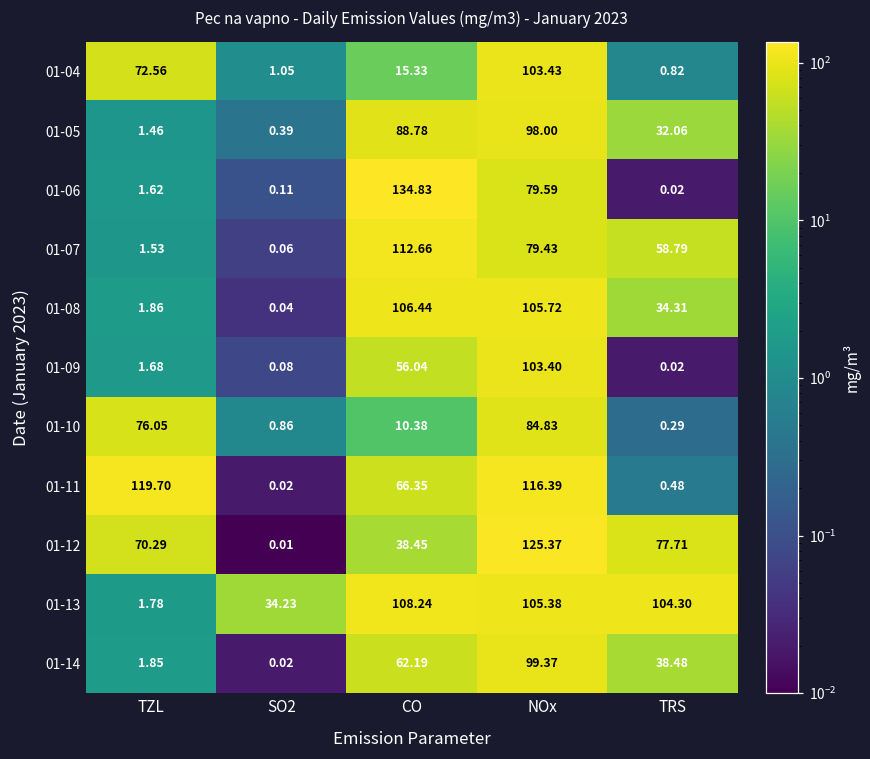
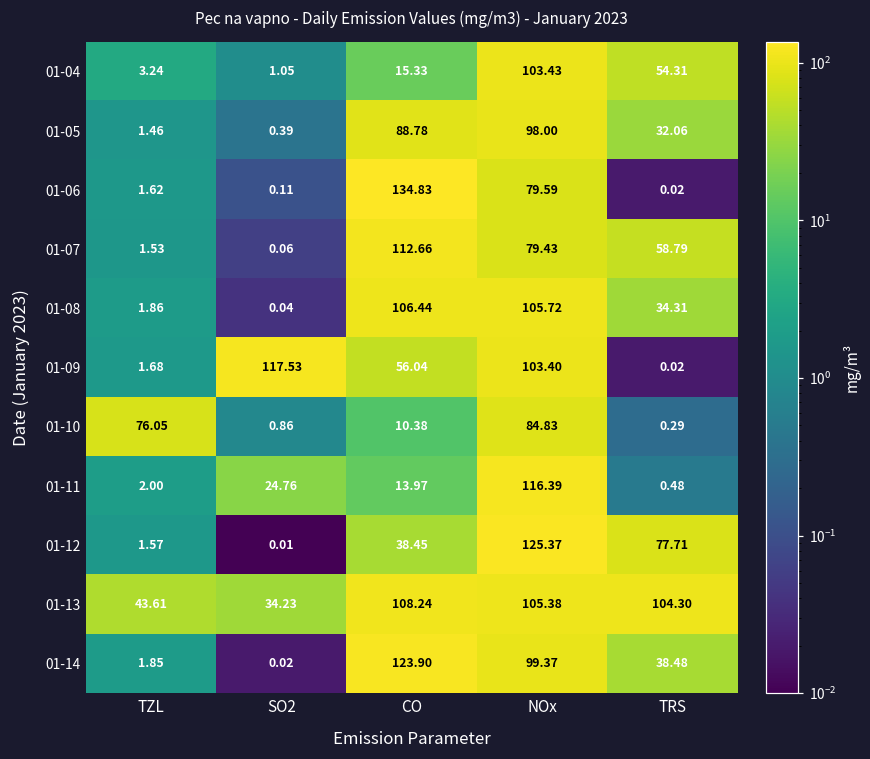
  {
    "01-04": {
-     "TZL": 72.56,
+     "TZL": 3.24,
      "SO2": 1.05,
      "CO": 15.33,
      "NOx": 103.43,
-     "TRS": 0.82
+     "TRS": 54.31
    },
    "01-05": {
      "TZL": 1.46,
      "SO2": 0.39,
      "CO": 88.78,
      "NOx": 98.00,
      "TRS": 32.06
    },
    "01-06": {
      "TZL": 1.62,
      "SO2": 0.11,
      "CO": 134.83,
      "NOx": 79.59,
      "TRS": 0.02
    },
    "01-07": {
      "TZL": 1.53,
      "SO2": 0.06,
      "CO": 112.66,
      "NOx": 79.43,
      "TRS": 58.79
    },
    "01-08": {
      "TZL": 1.86,
      "SO2": 0.04,
      "CO": 106.44,
      "NOx": 105.72,
      "TRS": 34.31
    },
    "01-09": {
      "TZL": 1.68,
-     "SO2": 0.08,
+     "SO2": 117.53,
      "CO": 56.04,
      "NOx": 103.40,
      "TRS": 0.02
    },
    "01-10": {
      "TZL": 76.05,
      "SO2": 0.86,
      "CO": 10.38,
      "NOx": 84.83,
      "TRS": 0.29
    },
    "01-11": {
-     "TZL": 119.70,
-     "SO2": 0.02,
-     "CO": 66.35,
+     "TZL": 2.00,
+     "SO2": 24.76,
+     "CO": 13.97,
      "NOx": 116.39,
      "TRS": 0.48
    },
    "01-12": {
-     "TZL": 70.29,
+     "TZL": 1.57,
      "SO2": 0.01,
      "CO": 38.45,
      "NOx": 125.37,
      "TRS": 77.71
    },
    "01-13": {
-     "TZL": 1.78,
+     "TZL": 43.61,
      "SO2": 34.23,
      "CO": 108.24,
      "NOx": 105.38,
      "TRS": 104.30
    },
    "01-14": {
      "TZL": 1.85,
      "SO2": 0.02,
-     "CO": 62.19,
+     "CO": 123.90,
      "NOx": 99.37,
      "TRS": 38.48
    }
  }
